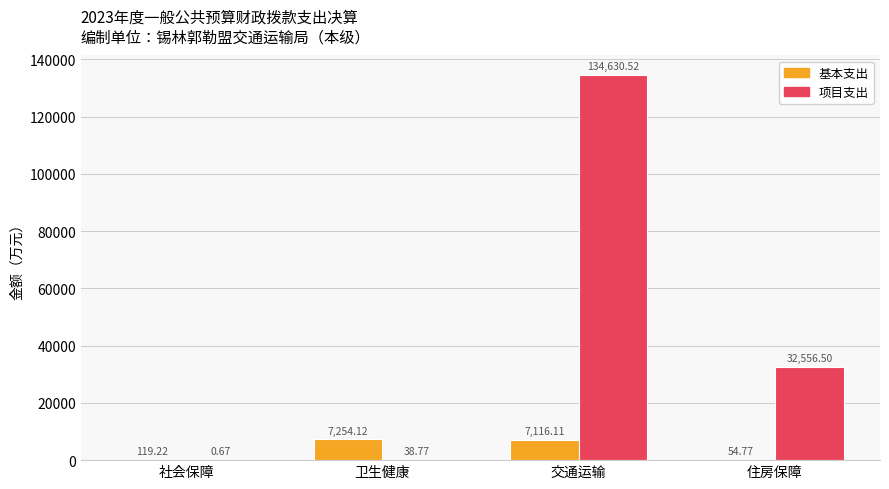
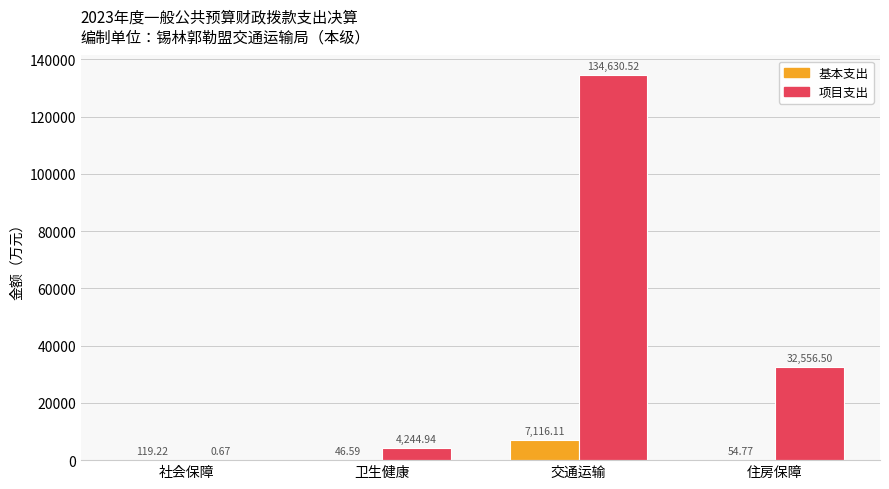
  {
    "基本支出": {
      "社会保障": "119.22",
-     "卫生健康": "7,254.12",
+     "卫生健康": "46.59",
      "交通运输": "7,116.11",
      "住房保障": "54.77"
    },
    "项目支出": {
      "社会保障": "0.67",
-     "卫生健康": "38.77",
+     "卫生健康": "4,244.94",
      "交通运输": "134,630.52",
      "住房保障": "32,556.50"
    }
  }
